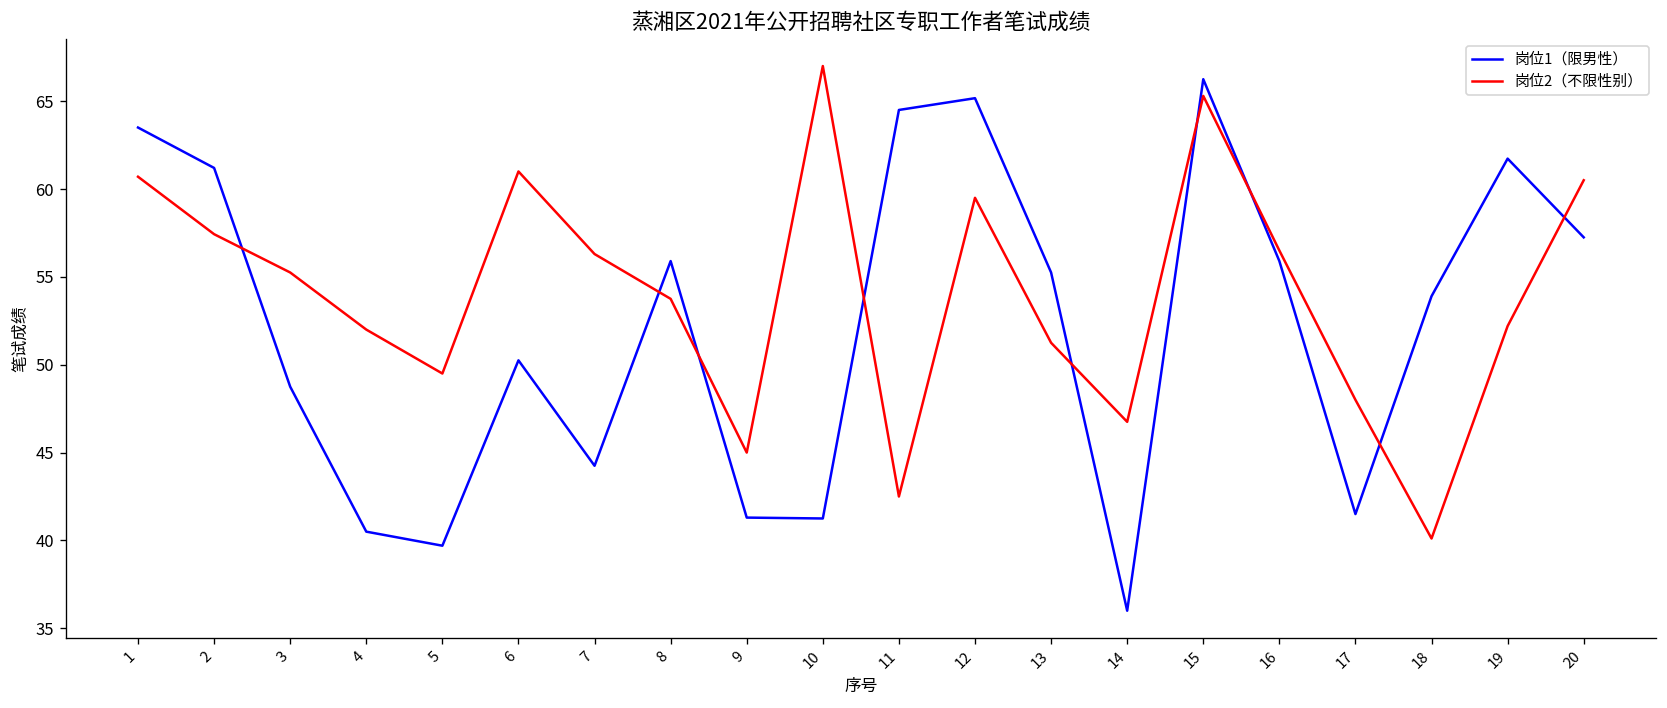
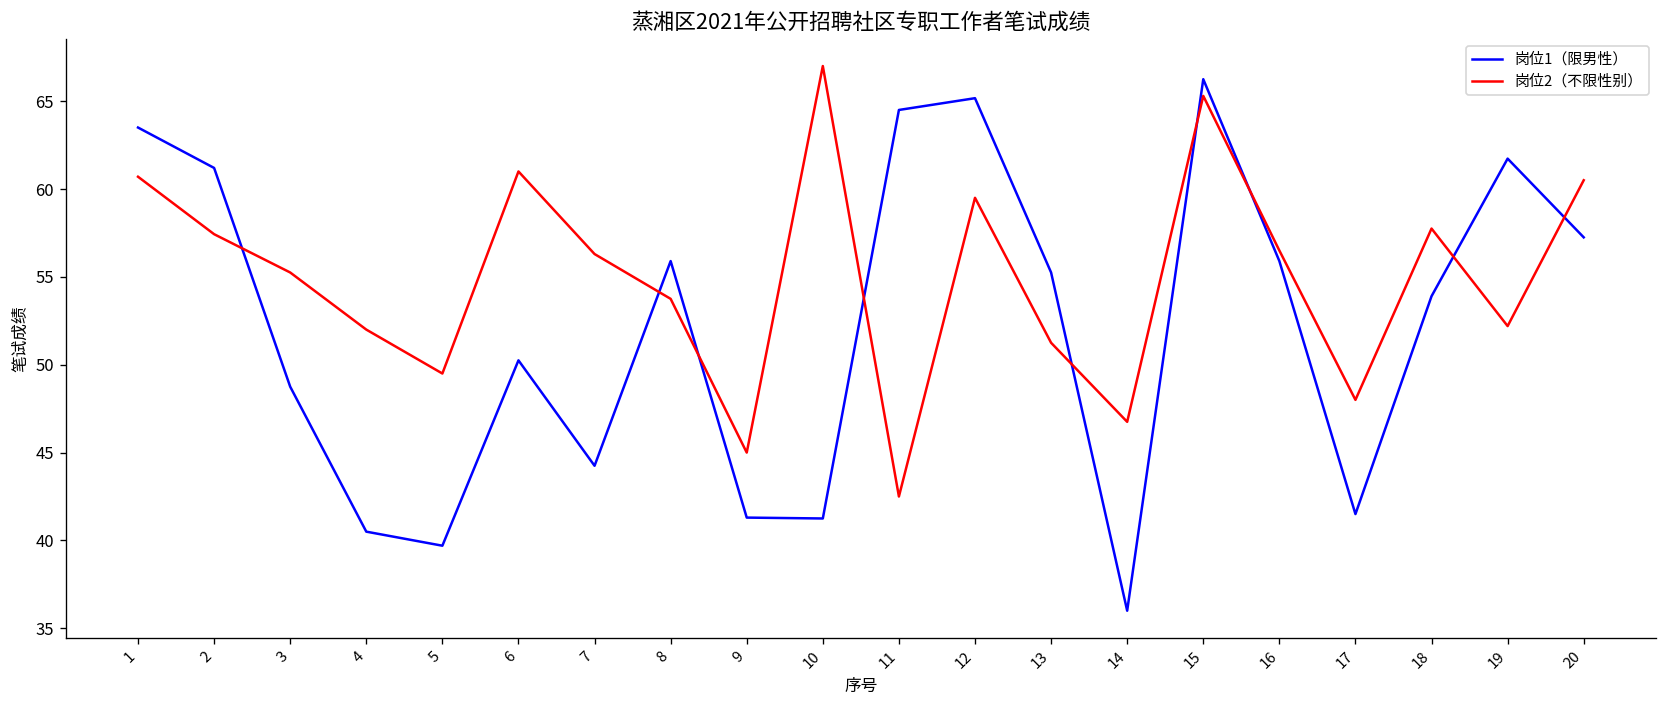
  {
    "岗位1（限男性）": {
      "1": 63.5,
      "2": 61.2,
      "3": 48.8,
      "4": 40.5,
      "5": 39.7,
      "6": 50.3,
      "7": 44.3,
      "8": 55.9,
      "9": 41.3,
      "10": 41.3,
      "11": 64.5,
      "12": 65.2,
      "13": 55.3,
      "14": 36.0,
      "15": 66.3,
      "16": 55.9,
      "17": 41.5,
      "18": 53.9,
      "19": 61.7,
      "20": 57.3
    },
    "岗位2（不限性别）": {
      "1": 60.7,
      "2": 57.4,
      "3": 55.3,
      "4": 52.0,
      "5": 49.5,
      "6": 61.0,
      "7": 56.3,
      "8": 53.8,
      "9": 45.0,
      "10": 67.0,
      "11": 42.5,
      "12": 59.5,
      "13": 51.3,
      "14": 46.8,
      "15": 65.3,
      "16": 56.5,
      "17": 48.0,
-     "18": 40.1,
+     "18": 57.8,
      "19": 52.2,
      "20": 60.5
    }
  }
